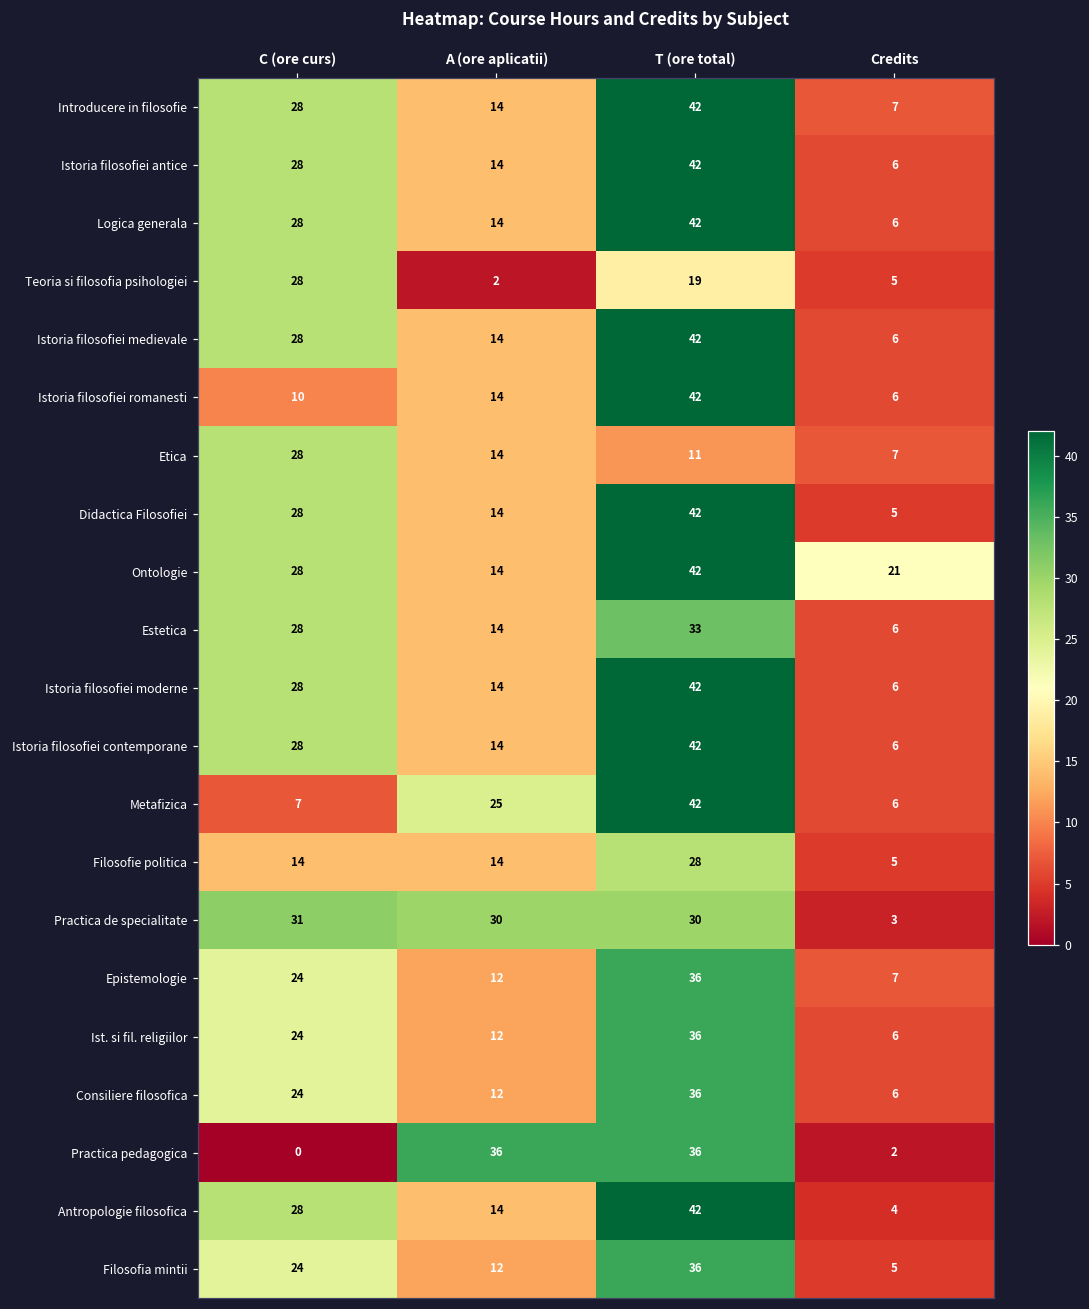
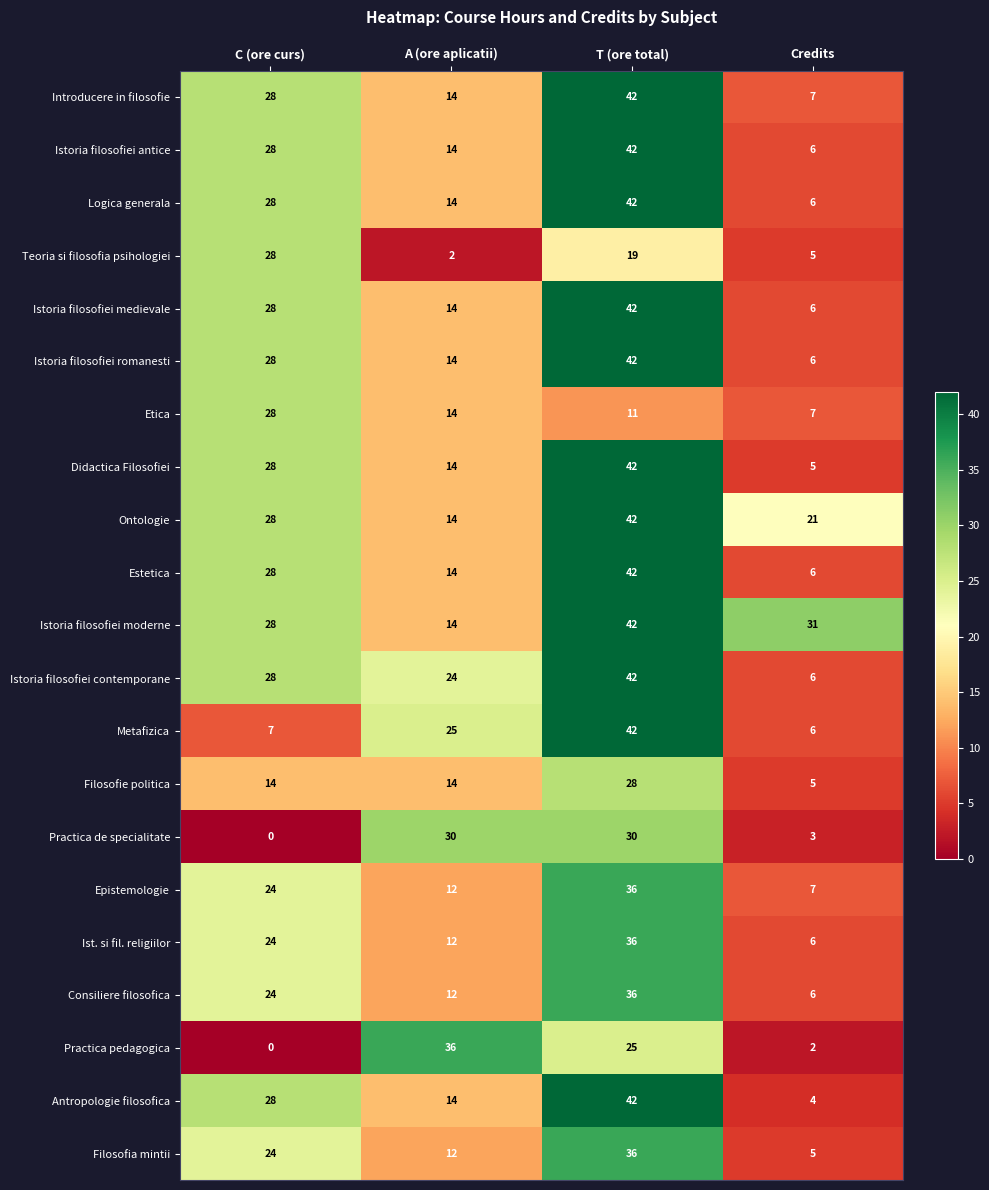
  {
    "Introducere in filosofie": {
      "C (ore curs)": 28,
      "A (ore aplicatii)": 14,
      "T (ore total)": 42,
      "Credits": 7
    },
    "Istoria filosofiei antice": {
      "C (ore curs)": 28,
      "A (ore aplicatii)": 14,
      "T (ore total)": 42,
      "Credits": 6
    },
    "Logica generala": {
      "C (ore curs)": 28,
      "A (ore aplicatii)": 14,
      "T (ore total)": 42,
      "Credits": 6
    },
    "Teoria si filosofia psihologiei": {
      "C (ore curs)": 28,
      "A (ore aplicatii)": 2,
      "T (ore total)": 19,
      "Credits": 5
    },
    "Istoria filosofiei medievale": {
      "C (ore curs)": 28,
      "A (ore aplicatii)": 14,
      "T (ore total)": 42,
      "Credits": 6
    },
    "Istoria filosofiei romanesti": {
-     "C (ore curs)": 10,
+     "C (ore curs)": 28,
      "A (ore aplicatii)": 14,
      "T (ore total)": 42,
      "Credits": 6
    },
    "Etica": {
      "C (ore curs)": 28,
      "A (ore aplicatii)": 14,
      "T (ore total)": 11,
      "Credits": 7
    },
    "Didactica Filosofiei": {
      "C (ore curs)": 28,
      "A (ore aplicatii)": 14,
      "T (ore total)": 42,
      "Credits": 5
    },
    "Ontologie": {
      "C (ore curs)": 28,
      "A (ore aplicatii)": 14,
      "T (ore total)": 42,
      "Credits": 21
    },
    "Estetica": {
      "C (ore curs)": 28,
      "A (ore aplicatii)": 14,
-     "T (ore total)": 33,
+     "T (ore total)": 42,
      "Credits": 6
    },
    "Istoria filosofiei moderne": {
      "C (ore curs)": 28,
      "A (ore aplicatii)": 14,
      "T (ore total)": 42,
-     "Credits": 6
+     "Credits": 31
    },
    "Istoria filosofiei contemporane": {
      "C (ore curs)": 28,
-     "A (ore aplicatii)": 14,
+     "A (ore aplicatii)": 24,
      "T (ore total)": 42,
      "Credits": 6
    },
    "Metafizica": {
      "C (ore curs)": 7,
      "A (ore aplicatii)": 25,
      "T (ore total)": 42,
      "Credits": 6
    },
    "Filosofie politica": {
      "C (ore curs)": 14,
      "A (ore aplicatii)": 14,
      "T (ore total)": 28,
      "Credits": 5
    },
    "Practica de specialitate": {
-     "C (ore curs)": 31,
+     "C (ore curs)": 0,
      "A (ore aplicatii)": 30,
      "T (ore total)": 30,
      "Credits": 3
    },
    "Epistemologie": {
      "C (ore curs)": 24,
      "A (ore aplicatii)": 12,
      "T (ore total)": 36,
      "Credits": 7
    },
    "Ist. si fil. religiilor": {
      "C (ore curs)": 24,
      "A (ore aplicatii)": 12,
      "T (ore total)": 36,
      "Credits": 6
    },
    "Consiliere filosofica": {
      "C (ore curs)": 24,
      "A (ore aplicatii)": 12,
      "T (ore total)": 36,
      "Credits": 6
    },
    "Practica pedagogica": {
      "C (ore curs)": 0,
      "A (ore aplicatii)": 36,
-     "T (ore total)": 36,
+     "T (ore total)": 25,
      "Credits": 2
    },
    "Antropologie filosofica": {
      "C (ore curs)": 28,
      "A (ore aplicatii)": 14,
      "T (ore total)": 42,
      "Credits": 4
    },
    "Filosofia mintii": {
      "C (ore curs)": 24,
      "A (ore aplicatii)": 12,
      "T (ore total)": 36,
      "Credits": 5
    }
  }
